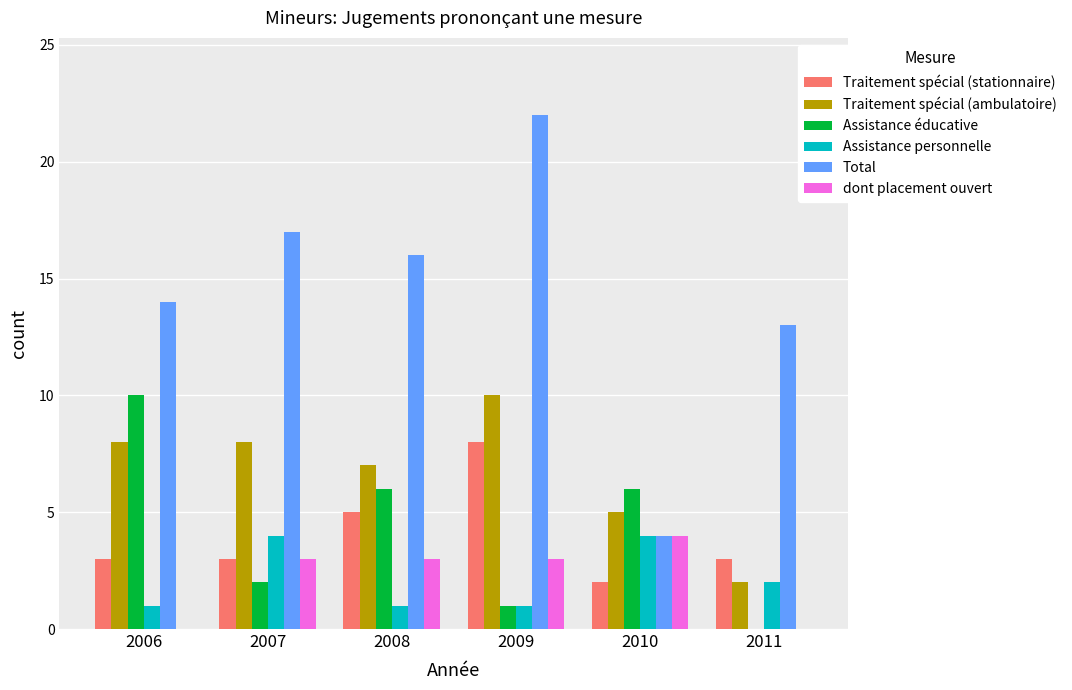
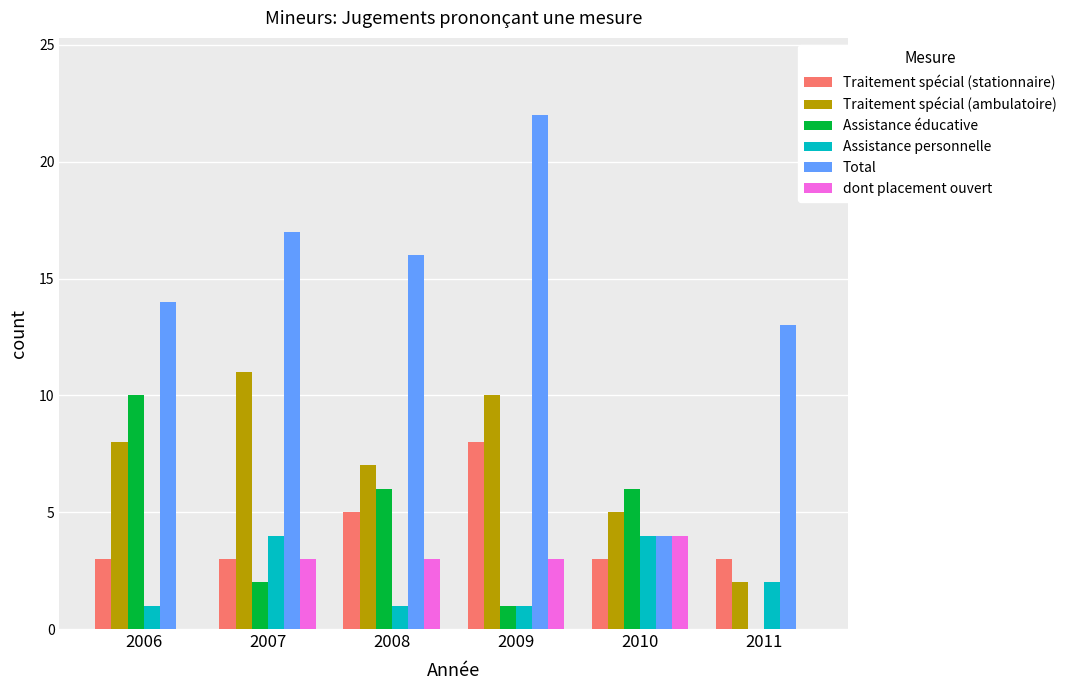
  {
    "Traitement spécial (stationnaire)": {
      "2006": 3,
      "2007": 3,
      "2008": 5,
      "2009": 8,
-     "2010": 2,
+     "2010": 3,
      "2011": 3
    },
    "Traitement spécial (ambulatoire)": {
      "2006": 8,
-     "2007": 8,
+     "2007": 11,
      "2008": 7,
      "2009": 10,
      "2010": 5,
      "2011": 2
    },
    "Assistance éducative": {
      "2006": 10,
      "2007": 2,
      "2008": 6,
      "2009": 1,
      "2010": 6,
      "2011": 0
    },
    "Assistance personnelle": {
      "2006": 1,
      "2007": 4,
      "2008": 1,
      "2009": 1,
      "2010": 4,
      "2011": 2
    },
    "Total": {
      "2006": 14,
      "2007": 17,
      "2008": 16,
      "2009": 22,
      "2010": 4,
      "2011": 13
    },
    "dont placement ouvert": {
      "2006": 0,
      "2007": 3,
      "2008": 3,
      "2009": 3,
      "2010": 4,
      "2011": 0
    }
  }
